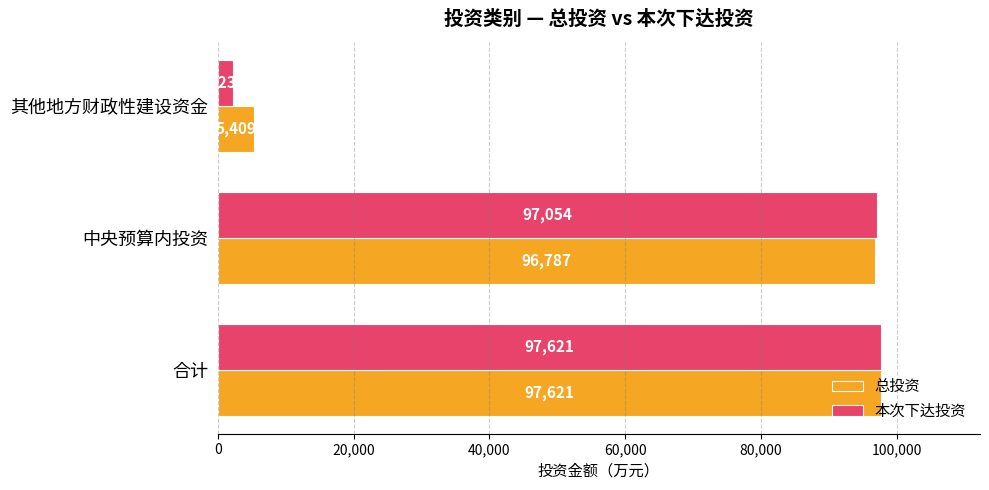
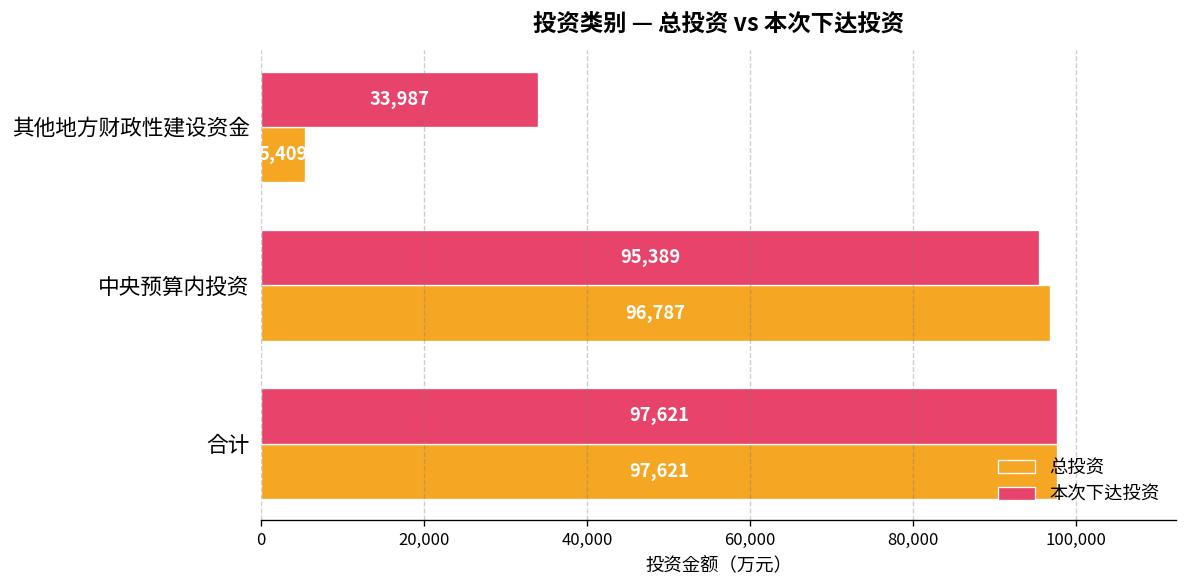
  {
    "总投资": {
      "其他地方财政性建设资金": "5,409",
      "中央预算内投资": "96,787",
      "合计": "97,621"
    },
    "本次下达投资": {
-     "其他地方财政性建设资金": "2,000",
-     "中央预算内投资": "97,054",
+     "其他地方财政性建设资金": "34,000",
+     "中央预算内投资": "95,389",
      "合计": "97,621"
    }
  }
